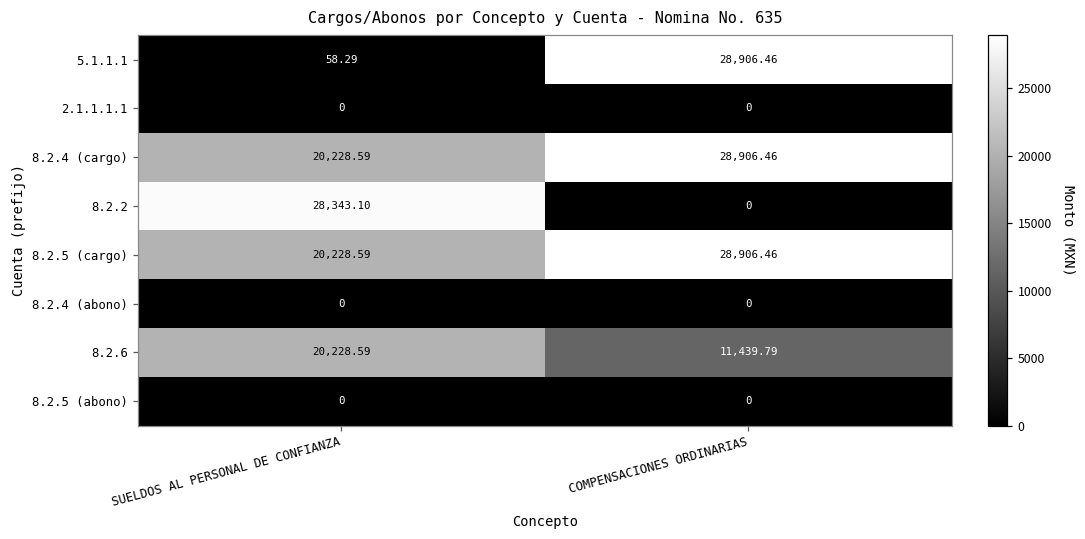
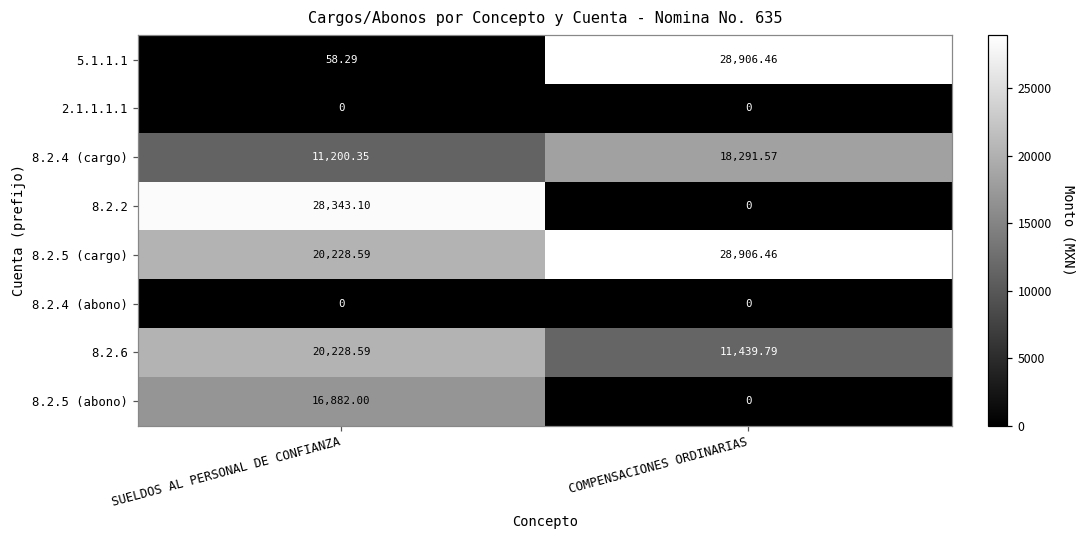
  {
    "5.1.1.1": {
      "SUELDOS AL PERSONAL DE CONFIANZA": "58.29",
      "COMPENSACIONES ORDINARIAS": "28,906.46"
    },
    "2.1.1.1.1": {
      "SUELDOS AL PERSONAL DE CONFIANZA": "0",
      "COMPENSACIONES ORDINARIAS": "0"
    },
    "8.2.4 (cargo)": {
-     "SUELDOS AL PERSONAL DE CONFIANZA": "20,228.59",
-     "COMPENSACIONES ORDINARIAS": "28,906.46"
+     "SUELDOS AL PERSONAL DE CONFIANZA": "11,200.35",
+     "COMPENSACIONES ORDINARIAS": "18,291.57"
    },
    "8.2.2": {
      "SUELDOS AL PERSONAL DE CONFIANZA": "28,343.10",
      "COMPENSACIONES ORDINARIAS": "0"
    },
    "8.2.5 (cargo)": {
      "SUELDOS AL PERSONAL DE CONFIANZA": "20,228.59",
      "COMPENSACIONES ORDINARIAS": "28,906.46"
    },
    "8.2.4 (abono)": {
      "SUELDOS AL PERSONAL DE CONFIANZA": "0",
      "COMPENSACIONES ORDINARIAS": "0"
    },
    "8.2.6": {
      "SUELDOS AL PERSONAL DE CONFIANZA": "20,228.59",
      "COMPENSACIONES ORDINARIAS": "11,439.79"
    },
    "8.2.5 (abono)": {
-     "SUELDOS AL PERSONAL DE CONFIANZA": "0",
+     "SUELDOS AL PERSONAL DE CONFIANZA": "16,882.00",
      "COMPENSACIONES ORDINARIAS": "0"
    }
  }
